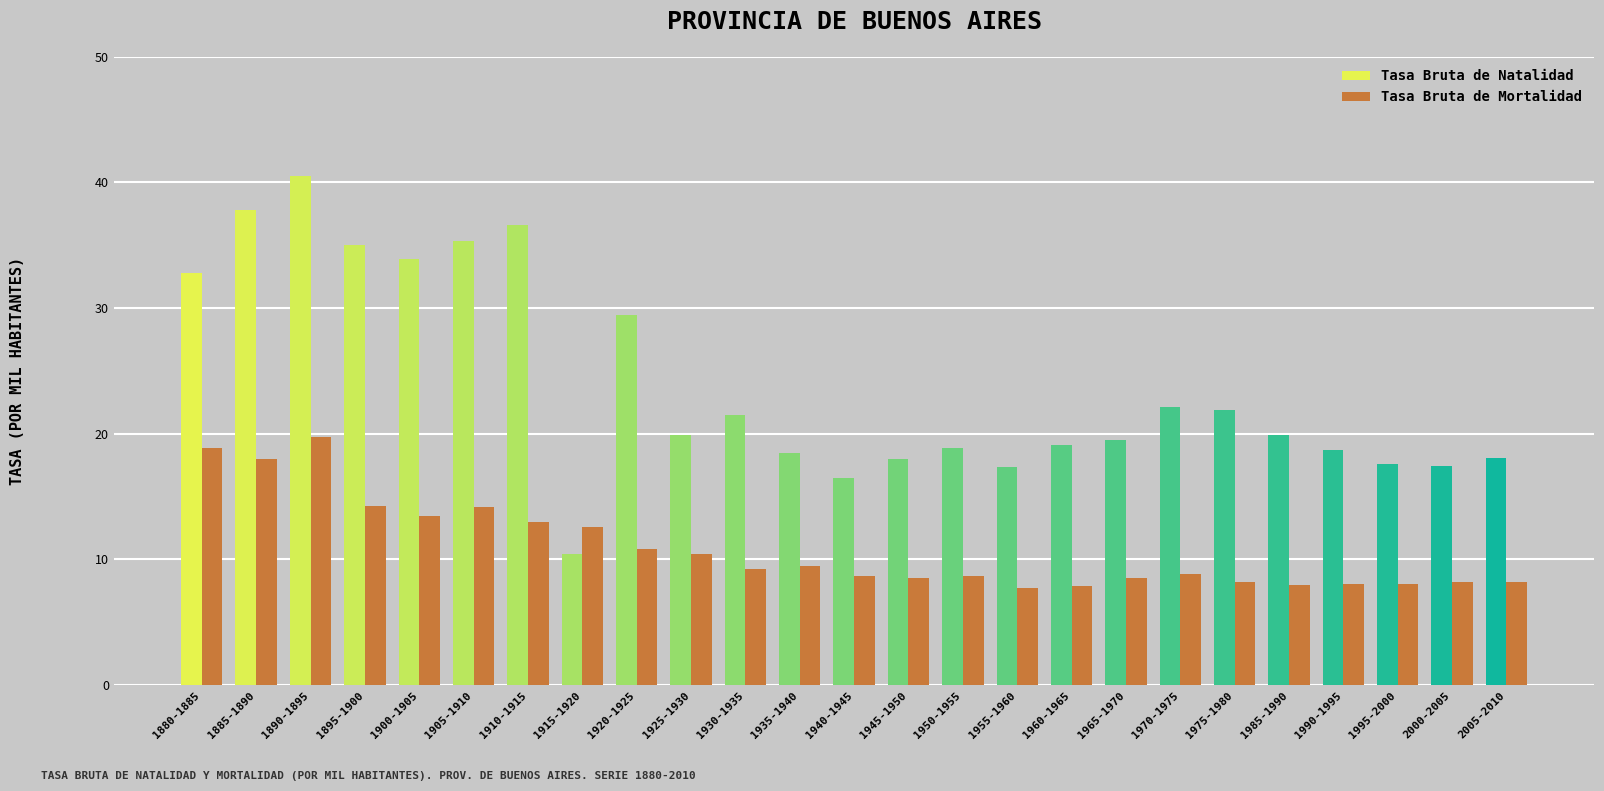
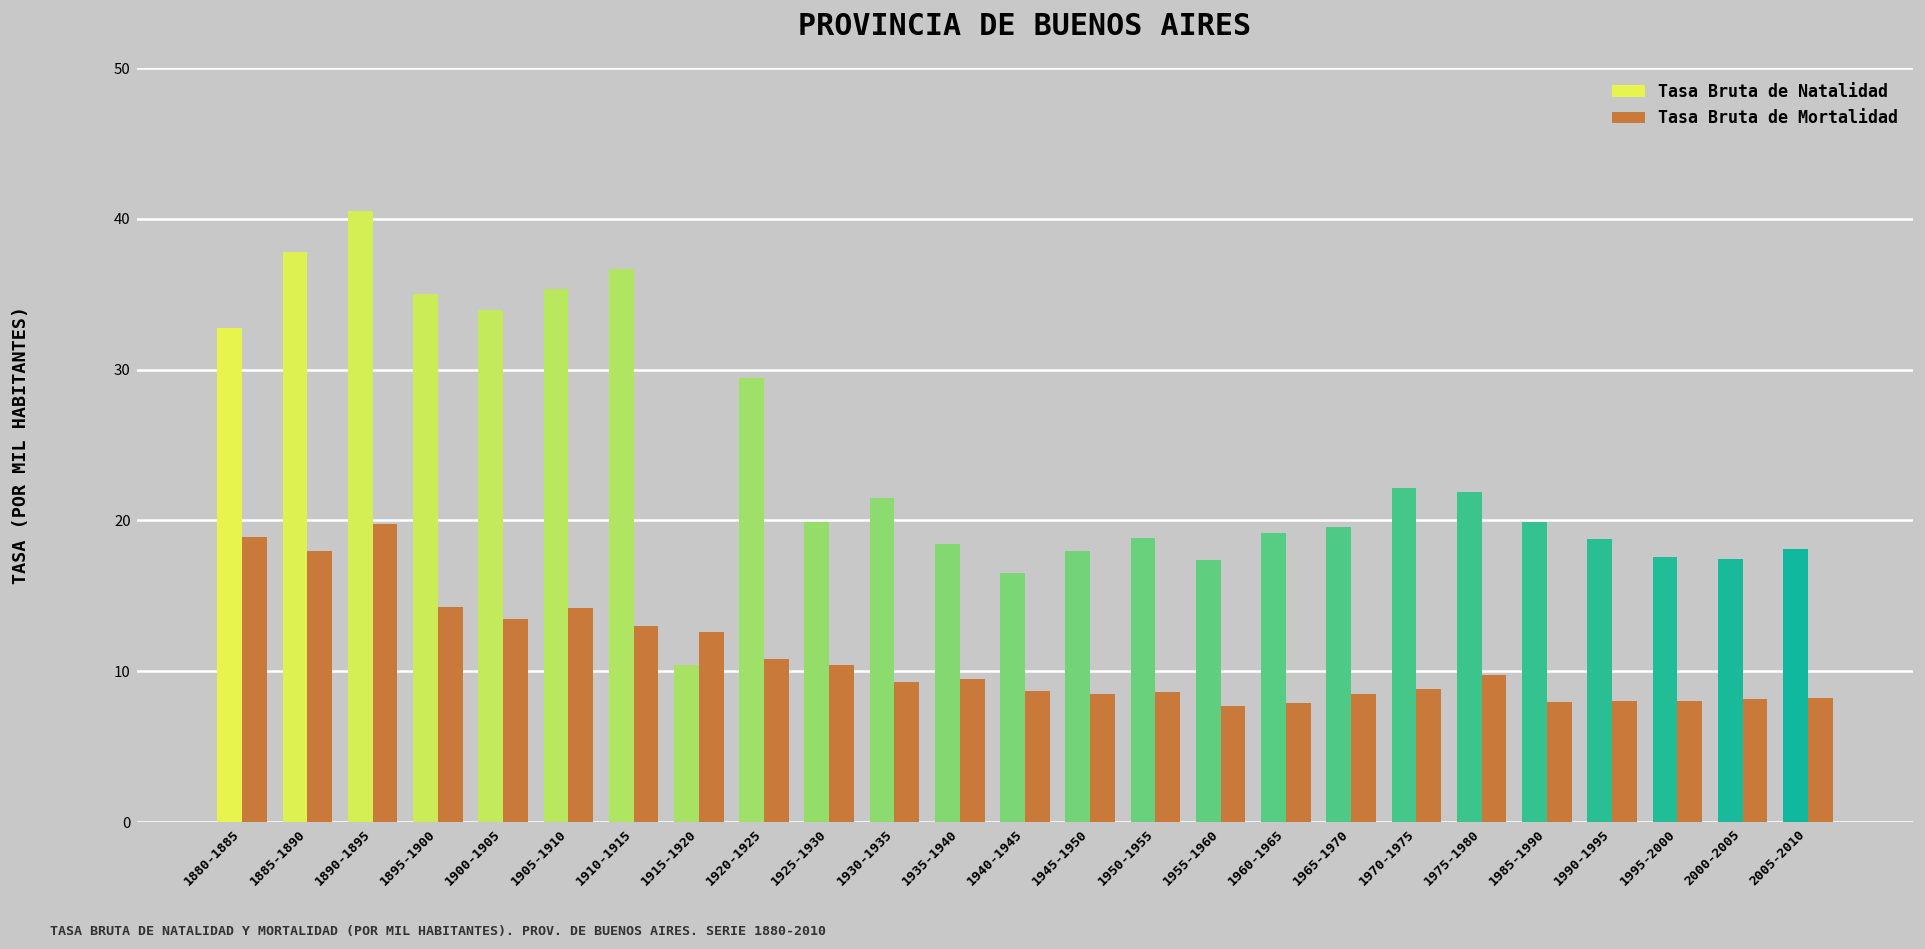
  {
    "Tasa Bruta de Natalidad": {
      "1880-1885": 32.8,
      "1885-1890": 37.8,
      "1890-1895": 40.5,
      "1895-1900": 35.0,
      "1900-1905": 33.9,
      "1905-1910": 35.4,
      "1910-1915": 36.6,
      "1915-1920": 10.4,
      "1920-1925": 29.4,
      "1925-1930": 19.9,
      "1930-1935": 21.5,
      "1935-1940": 18.4,
      "1940-1945": 16.5,
      "1945-1950": 18.0,
      "1950-1955": 18.9,
      "1955-1960": 17.3,
      "1960-1965": 19.1,
      "1965-1970": 19.5,
      "1970-1975": 22.2,
      "1975-1980": 21.9,
      "1985-1990": 19.9,
      "1990-1995": 18.7,
      "1995-2000": 17.6,
      "2000-2005": 17.5,
      "2005-2010": 18.1
    },
    "Tasa Bruta de Mortalidad": {
      "1880-1885": 18.9,
      "1885-1890": 18.0,
      "1890-1895": 19.8,
      "1895-1900": 14.3,
      "1900-1905": 13.4,
      "1905-1910": 14.2,
      "1910-1915": 13.0,
      "1915-1920": 12.6,
      "1920-1925": 10.8,
      "1925-1930": 10.4,
      "1930-1935": 9.3,
      "1935-1940": 9.5,
      "1940-1945": 8.7,
      "1945-1950": 8.5,
      "1950-1955": 8.6,
      "1955-1960": 7.7,
      "1960-1965": 7.9,
      "1965-1970": 8.5,
      "1970-1975": 8.8,
-     "1975-1980": 8.2,
+     "1975-1980": 9.7,
      "1985-1990": 7.9,
      "1990-1995": 8.0,
      "1995-2000": 8.0,
      "2000-2005": 8.2,
      "2005-2010": 8.2
    }
  }
